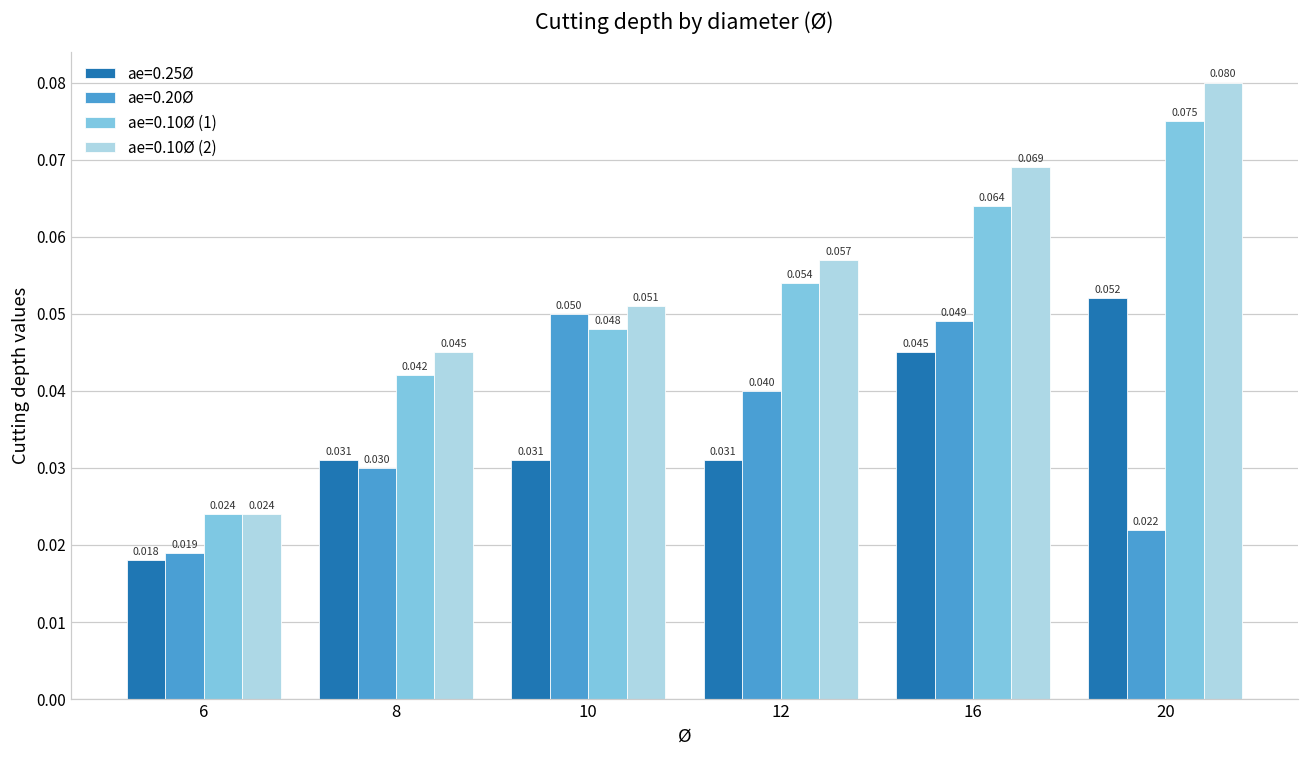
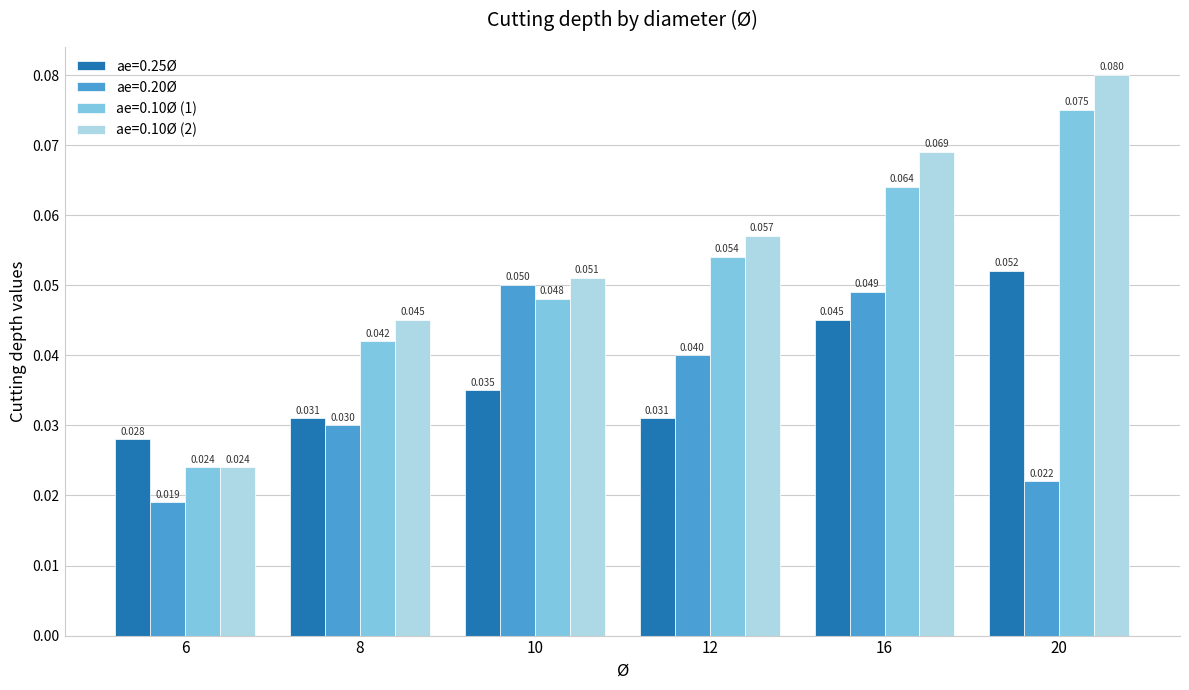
  {
    "ae=0.25Ø": {
-     "6": 0.018,
+     "6": 0.028,
      "8": 0.031,
-     "10": 0.031,
+     "10": 0.035,
      "12": 0.031,
      "16": 0.045,
      "20": 0.052
    },
    "ae=0.20Ø": {
      "6": 0.019,
      "8": 0.030,
      "10": 0.050,
      "12": 0.040,
      "16": 0.049,
      "20": 0.022
    }
  }
